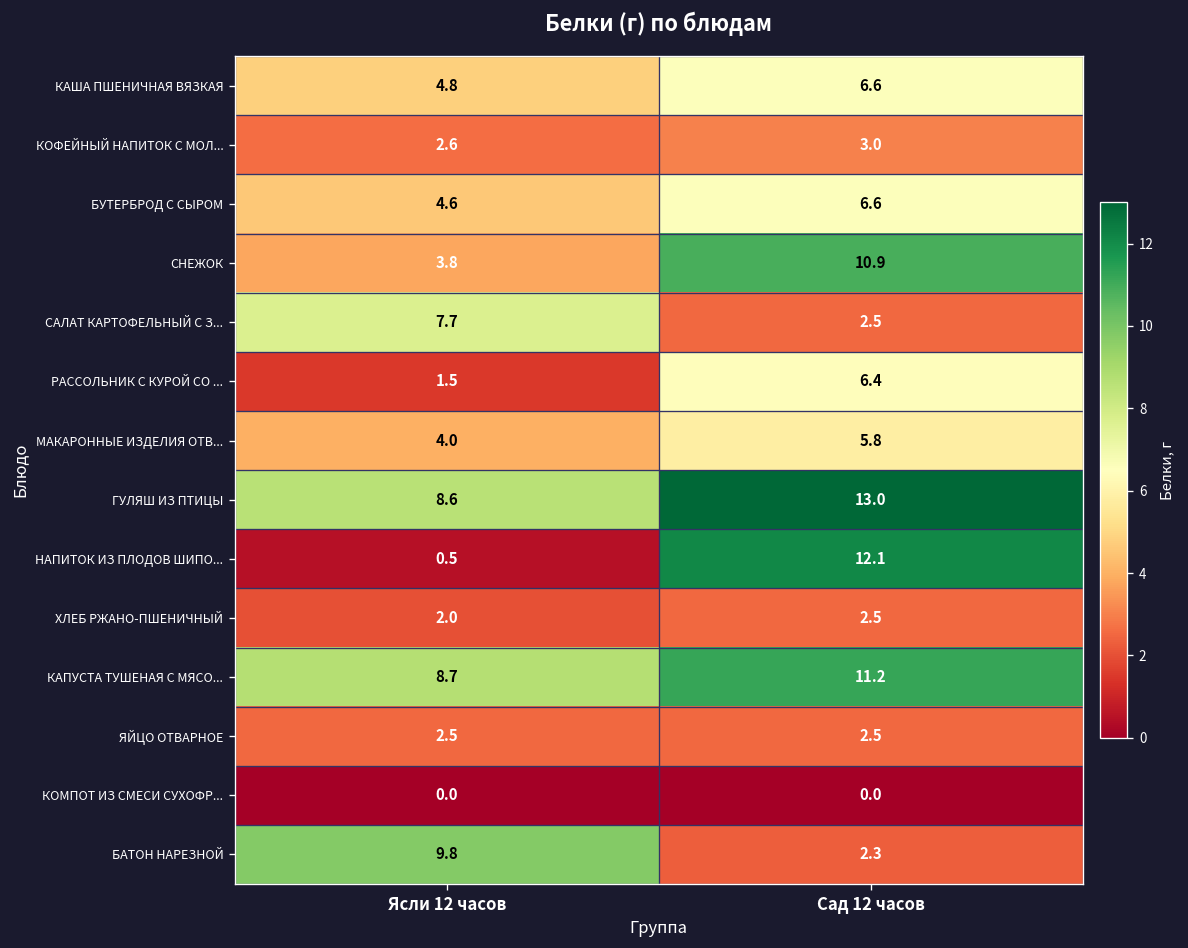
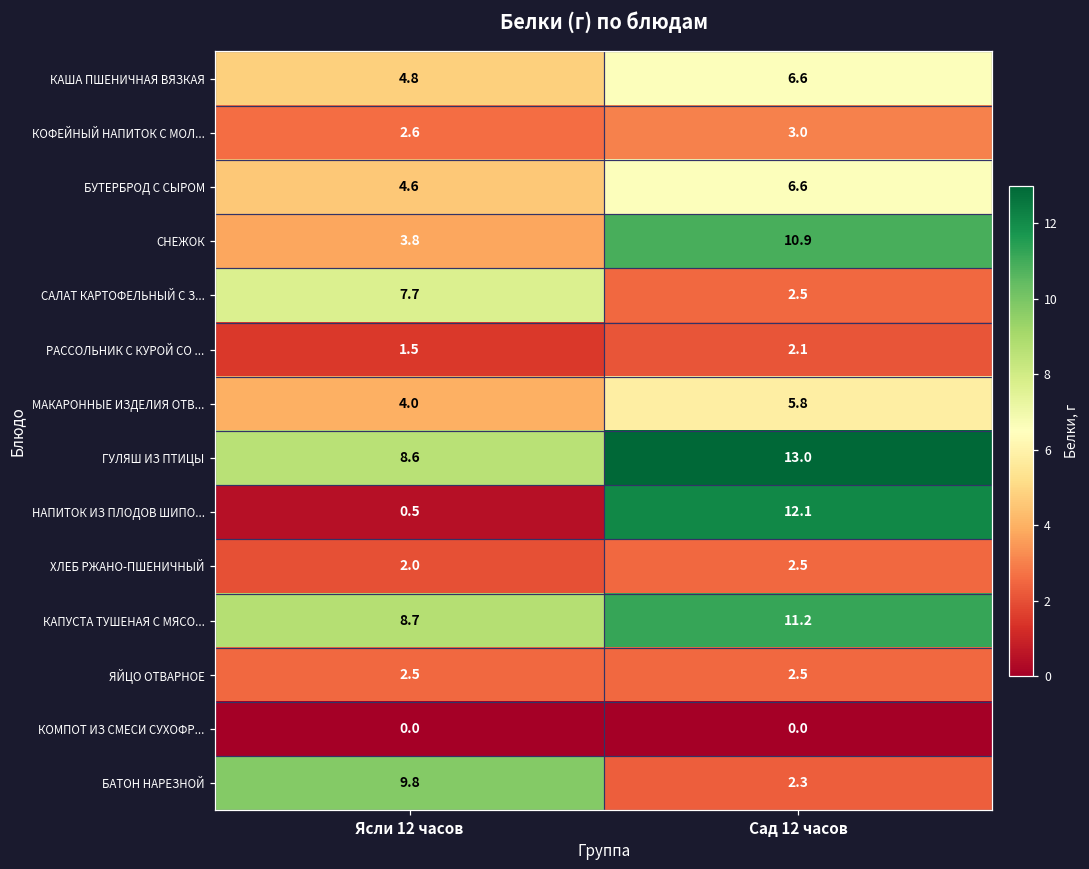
  {
    "КАША ПШЕНИЧНАЯ ВЯЗКАЯ": {
      "Ясли 12 часов": 4.8,
      "Сад 12 часов": 6.6
    },
    "КОФЕЙНЫЙ НАПИТОК С МОЛ...": {
      "Ясли 12 часов": 2.6,
      "Сад 12 часов": 3.0
    },
    "БУТЕРБРОД С СЫРОМ": {
      "Ясли 12 часов": 4.6,
      "Сад 12 часов": 6.6
    },
    "СНЕЖОК": {
      "Ясли 12 часов": 3.8,
      "Сад 12 часов": 10.9
    },
    "САЛАТ КАРТОФЕЛЬНЫЙ С З...": {
      "Ясли 12 часов": 7.7,
      "Сад 12 часов": 2.5
    },
    "РАССОЛЬНИК С КУРОЙ СО ...": {
      "Ясли 12 часов": 1.5,
-     "Сад 12 часов": 6.4
+     "Сад 12 часов": 2.1
    },
    "МАКАРОННЫЕ ИЗДЕЛИЯ ОТВ...": {
      "Ясли 12 часов": 4.0,
      "Сад 12 часов": 5.8
    },
    "ГУЛЯШ ИЗ ПТИЦЫ": {
      "Ясли 12 часов": 8.6,
      "Сад 12 часов": 13.0
    },
    "НАПИТОК ИЗ ПЛОДОВ ШИПО...": {
      "Ясли 12 часов": 0.5,
      "Сад 12 часов": 12.1
    },
    "ХЛЕБ РЖАНО-ПШЕНИЧНЫЙ": {
      "Ясли 12 часов": 2.0,
      "Сад 12 часов": 2.5
    },
    "КАПУСТА ТУШЕНАЯ С МЯСО...": {
      "Ясли 12 часов": 8.7,
      "Сад 12 часов": 11.2
    },
    "ЯЙЦО ОТВАРНОЕ": {
      "Ясли 12 часов": 2.5,
      "Сад 12 часов": 2.5
    },
    "КОМПОТ ИЗ СМЕСИ СУХОФР...": {
      "Ясли 12 часов": 0.0,
      "Сад 12 часов": 0.0
    },
    "БАТОН НАРЕЗНОЙ": {
      "Ясли 12 часов": 9.8,
      "Сад 12 часов": 2.3
    }
  }
